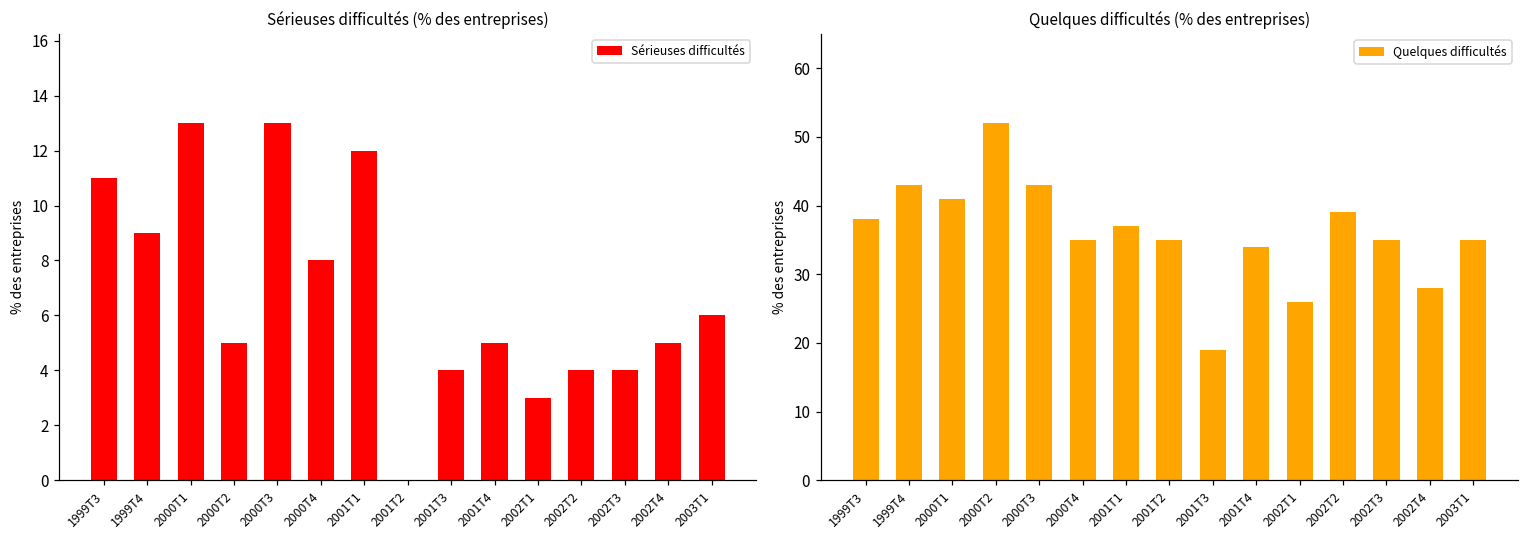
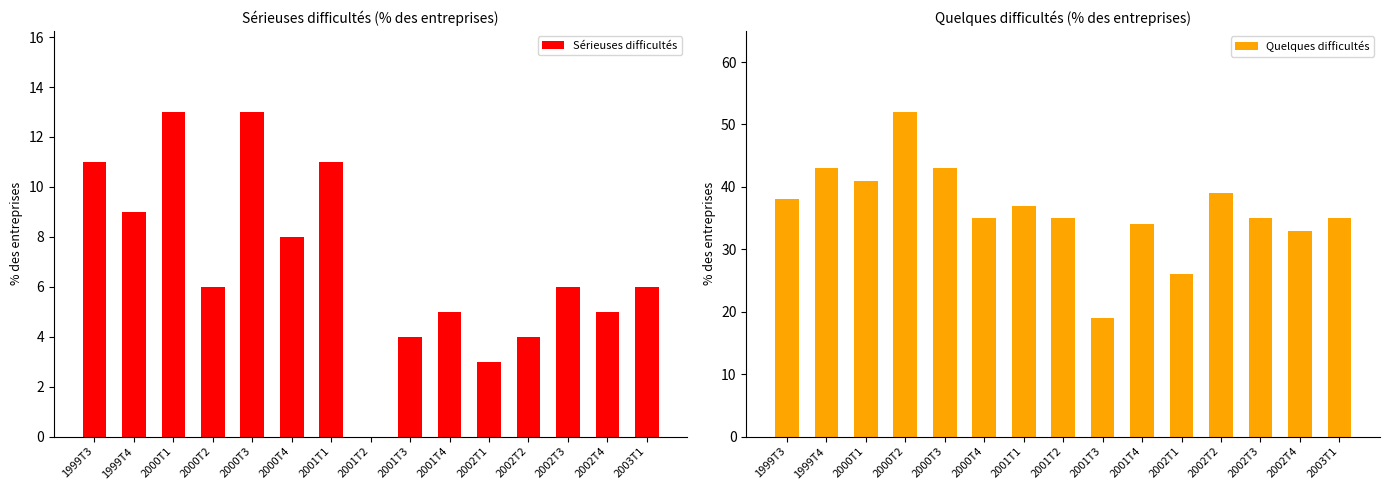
  {
    "Sérieuses difficultés (% des entreprises)": {
      "1999T3": 11,
      "1999T4": 9,
      "2000T1": 13,
-     "2000T2": 5,
+     "2000T2": 6,
      "2000T3": 13,
      "2000T4": 8,
-     "2001T1": 12,
+     "2001T1": 11,
      "2001T2": 0,
      "2001T3": 4,
      "2001T4": 5,
      "2002T1": 3,
      "2002T2": 4,
-     "2002T3": 4,
+     "2002T3": 6,
      "2002T4": 5,
      "2003T1": 6
    },
    "Quelques difficultés (% des entreprises)": {
      "1999T3": 38,
      "1999T4": 43,
      "2000T1": 41,
      "2000T2": 52,
      "2000T3": 43,
      "2000T4": 35,
      "2001T1": 37,
      "2001T2": 35,
      "2001T3": 19,
      "2001T4": 34,
      "2002T1": 26,
      "2002T2": 39,
      "2002T3": 35,
-     "2002T4": 28,
+     "2002T4": 33,
      "2003T1": 35
    }
  }
